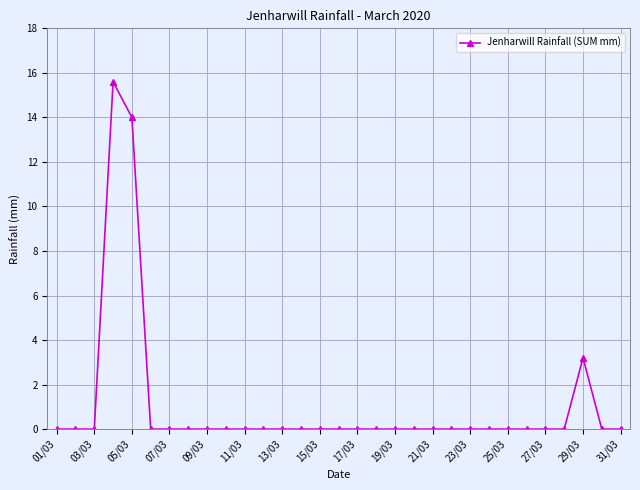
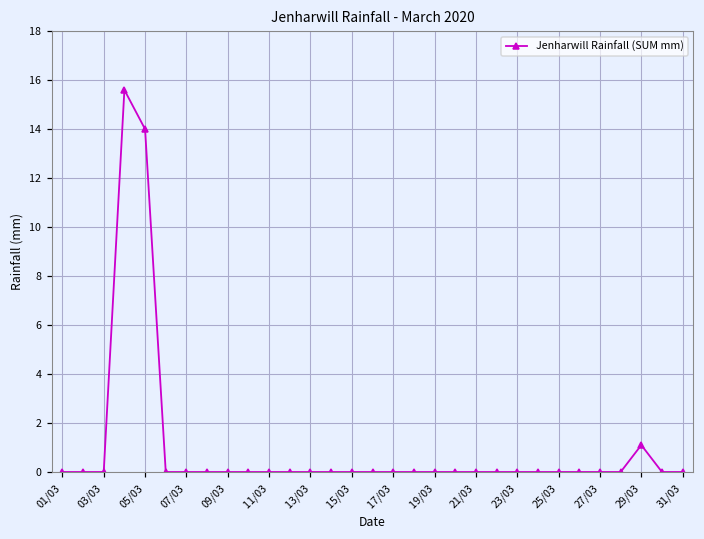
  {
    "01/03": 0.0,
    "03/03": 0.0,
    "05/03": 14.0,
    "07/03": 0.0,
    "09/03": 0.0,
    "11/03": 0.0,
    "13/03": 0.0,
    "15/03": 0.0,
    "17/03": 0.0,
    "19/03": 0.0,
    "21/03": 0.0,
    "23/03": 0.0,
    "25/03": 0.0,
    "27/03": 0.0,
-   "29/03": 3.2,
+   "29/03": 1.1,
    "31/03": 0.0
  }
